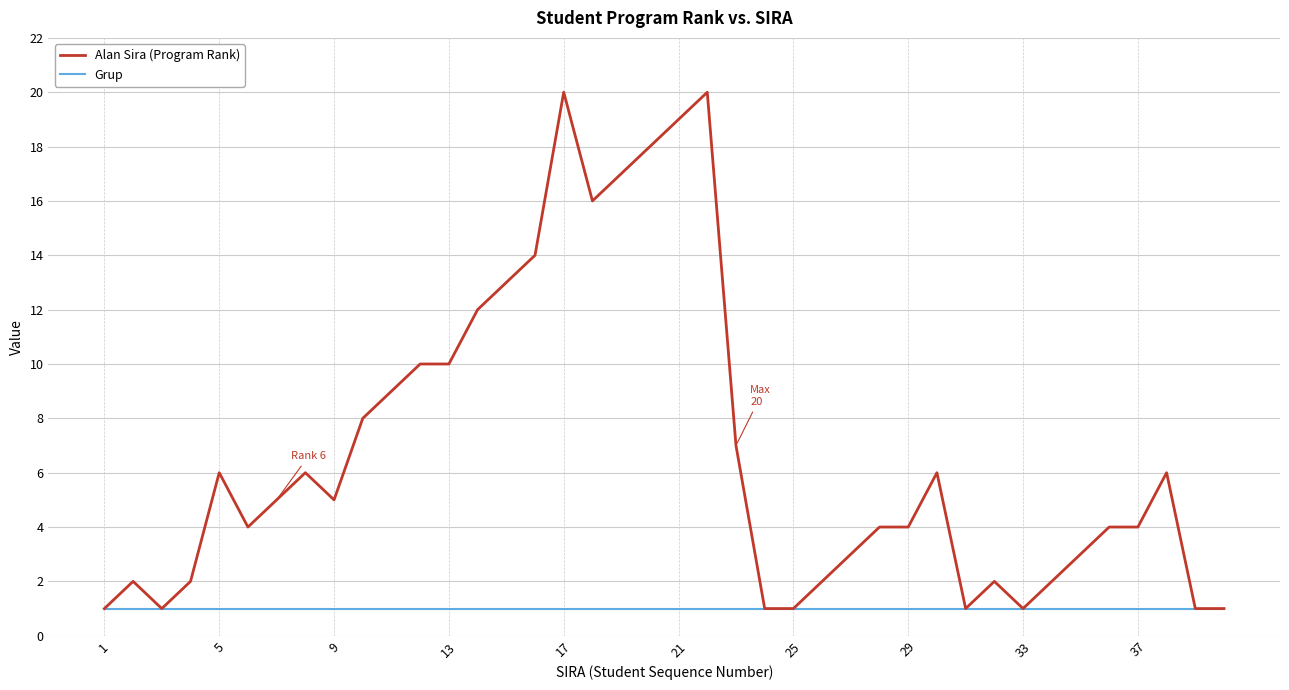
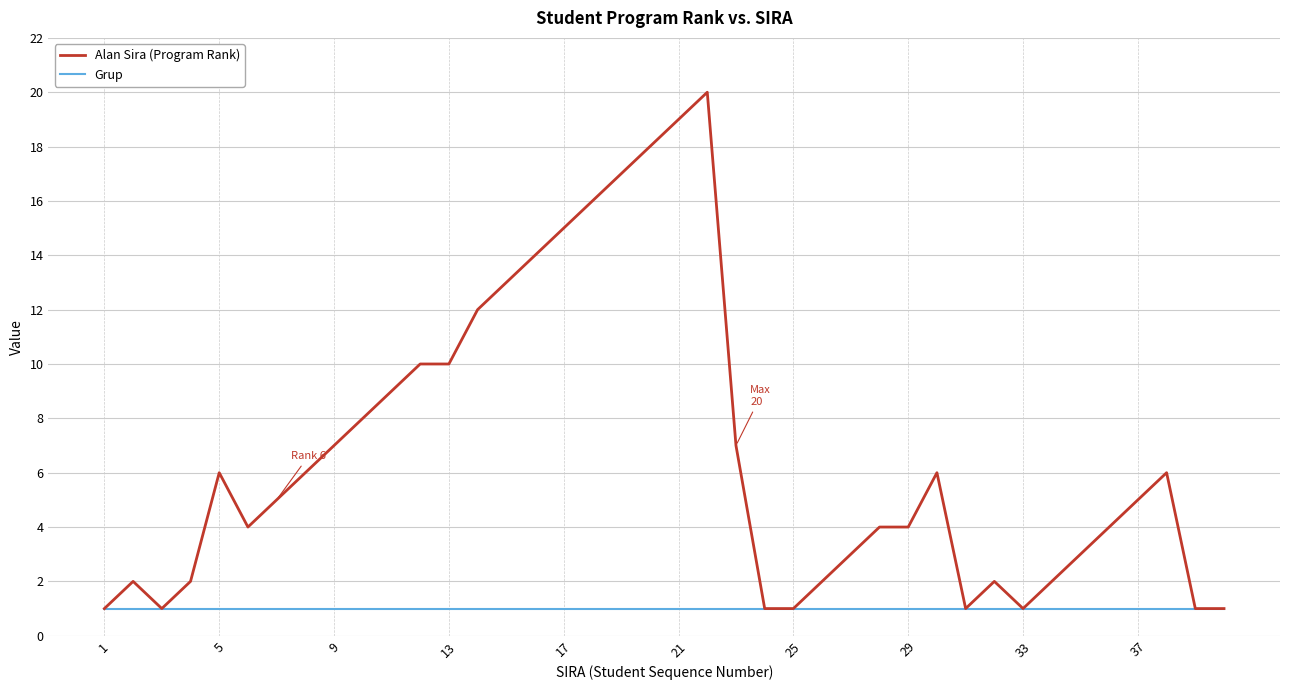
  {
    "Alan Sira (Program Rank)": {
      "5": 6,
-     "9": 5,
+     "9": 7,
      "13": 10,
-     "17": 20,
+     "17": 15,
      "21": 19,
      "29": 4,
-     "37": 4
+     "37": 5
    },
    "Grup": {
      "5": 1,
      "9": 1,
      "13": 1,
      "17": 1,
      "21": 1,
      "29": 1,
      "37": 1
    }
  }
